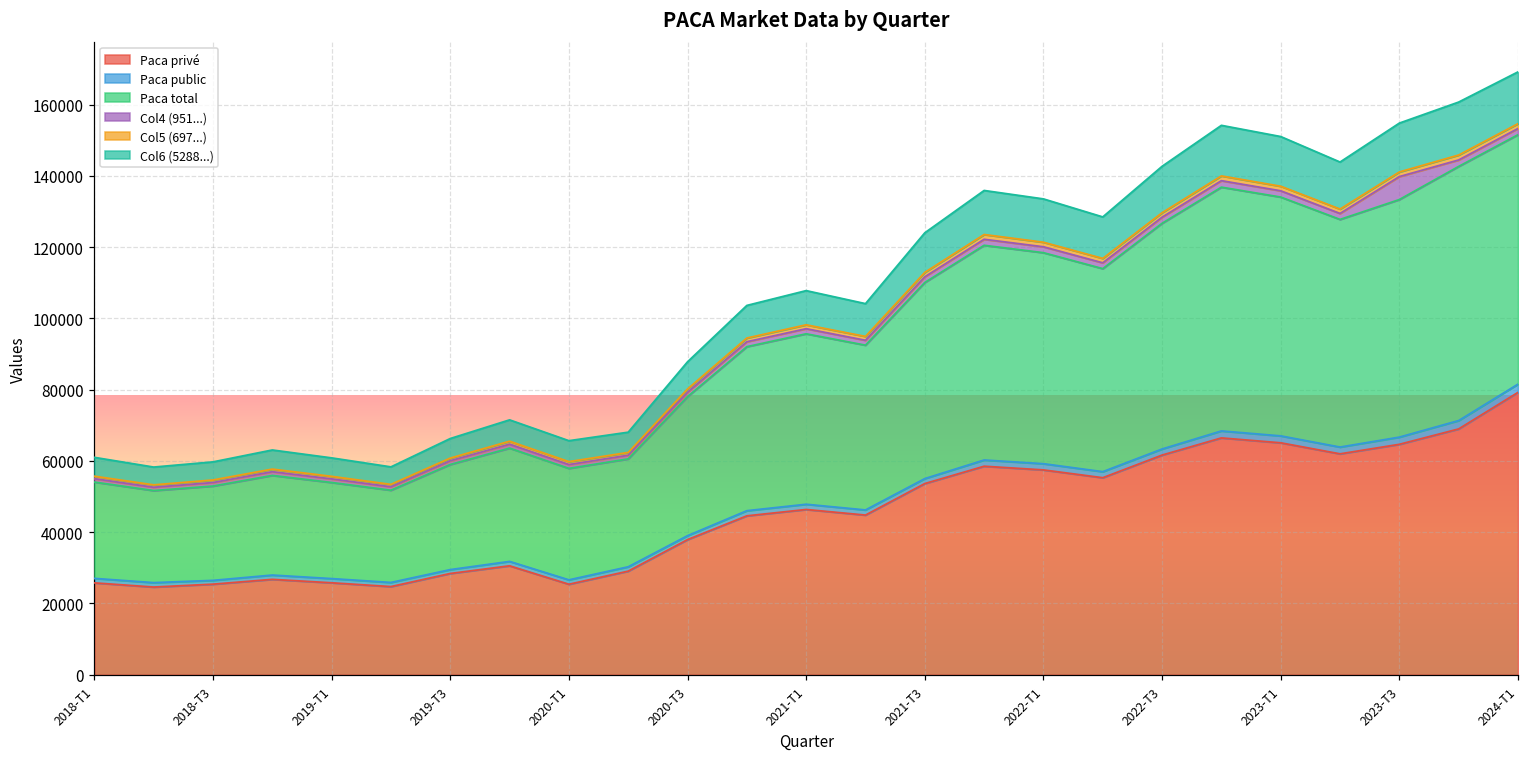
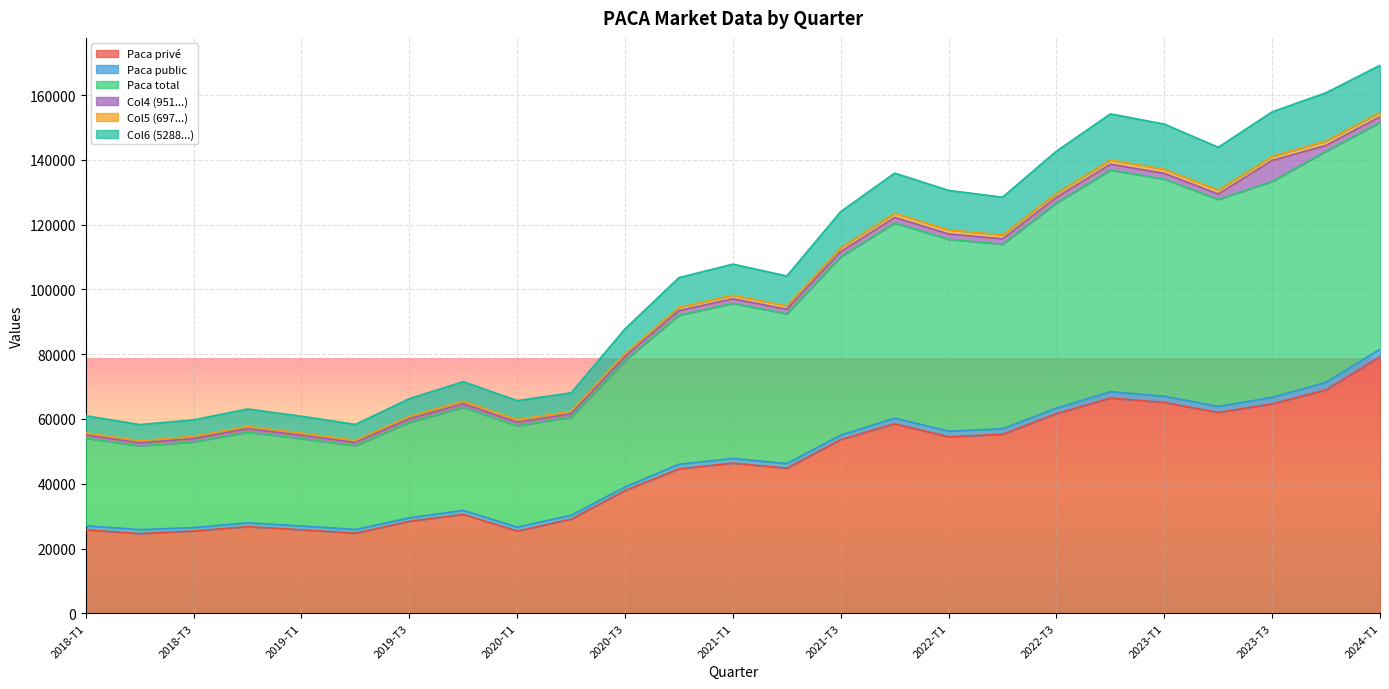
  {
    "Paca privé": {
      "2018-T1": 26000,
      "2018-T3": 25000,
      "2019-T1": 26000,
      "2019-T3": 28000,
      "2020-T1": 25000,
      "2020-T3": 38000,
      "2021-T1": 46000,
      "2021-T3": 54000,
-     "2022-T1": 57000,
+     "2022-T1": 55000,
      "2022-T3": 62000,
      "2023-T1": 65000,
      "2023-T3": 65000,
      "2024-T1": 79000
    },
    "Paca public": {
      "2018-T1": 1000,
      "2018-T3": 1000,
      "2019-T1": 1000,
      "2019-T3": 1000,
      "2020-T1": 1000,
      "2020-T3": 1000,
      "2021-T1": 1000,
      "2021-T3": 1000,
      "2022-T1": 2000,
      "2022-T3": 2000,
      "2023-T1": 2000,
      "2023-T3": 2000,
      "2024-T1": 2000
    },
    "Col4 (951...)": {
      "2020-T1": 1000,
      "2020-T3": 1000,
      "2021-T1": 1000,
      "2021-T3": 2000,
      "2022-T1": 2000,
      "2022-T3": 2000,
      "2023-T1": 2000,
      "2023-T3": 6000,
      "2024-T1": 2000
    },
    "Col5 (697...)": {
      "2020-T1": 1000,
      "2020-T3": 1000,
      "2021-T1": 1000,
      "2021-T3": 1000,
      "2022-T1": 1000,
      "2022-T3": 1000,
      "2023-T1": 1000,
      "2023-T3": 1000,
      "2024-T1": 1000
    }
  }
